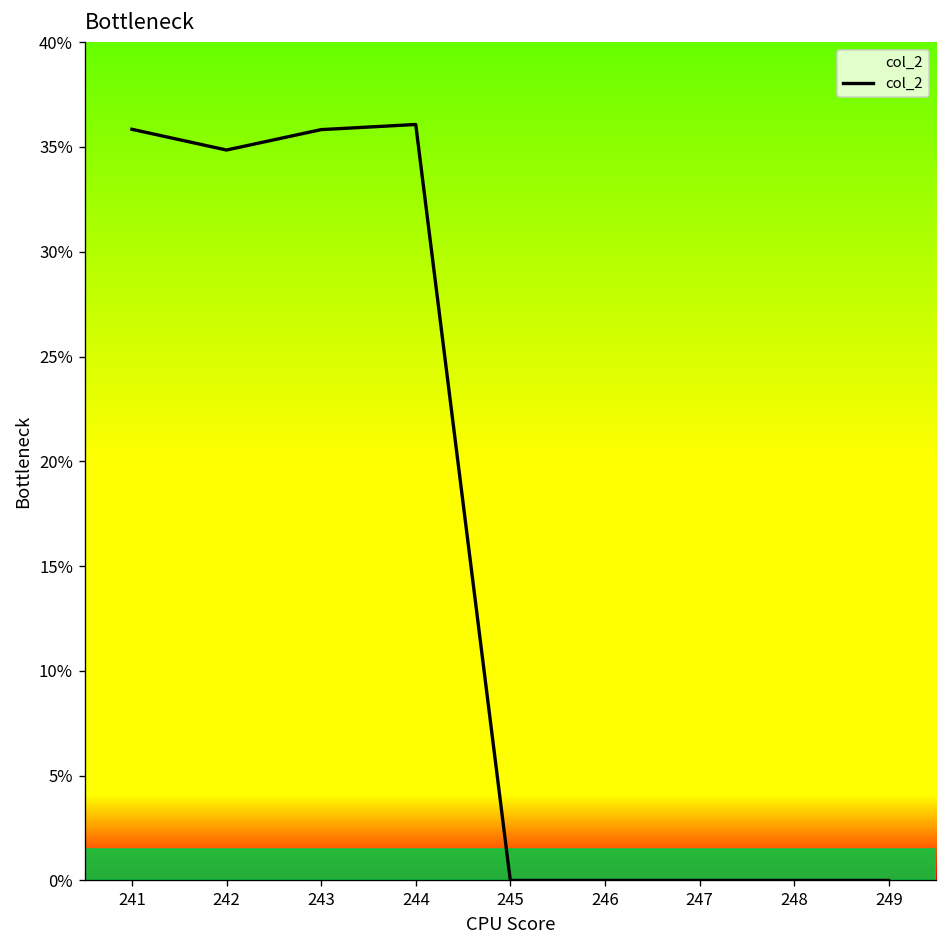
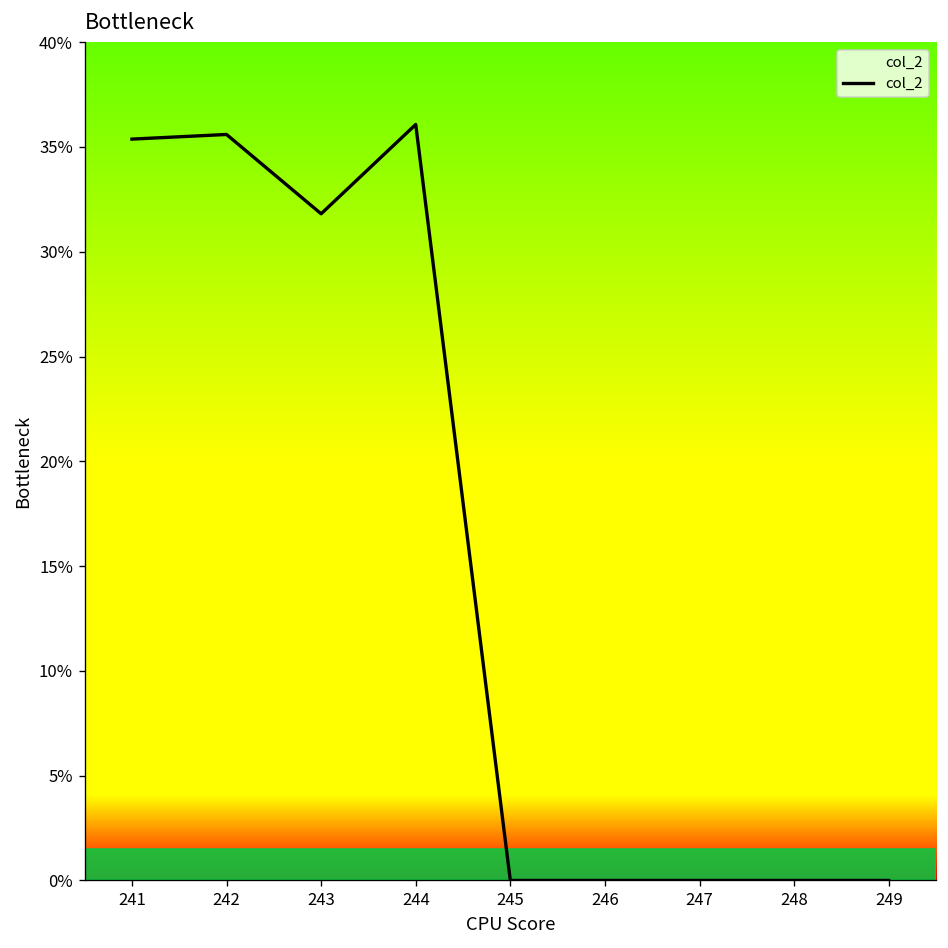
  {
-   "241": "35.8%",
-   "242": "34.9%",
-   "243": "35.8%",
+   "241": "35.4%",
+   "242": "35.6%",
+   "243": "31.8%",
    "244": "36.1%"
  }
